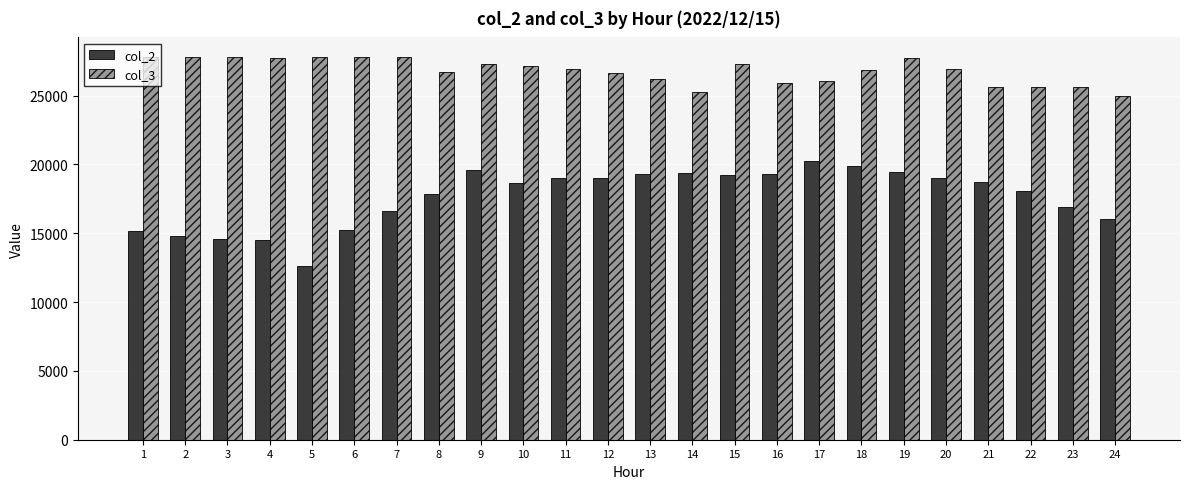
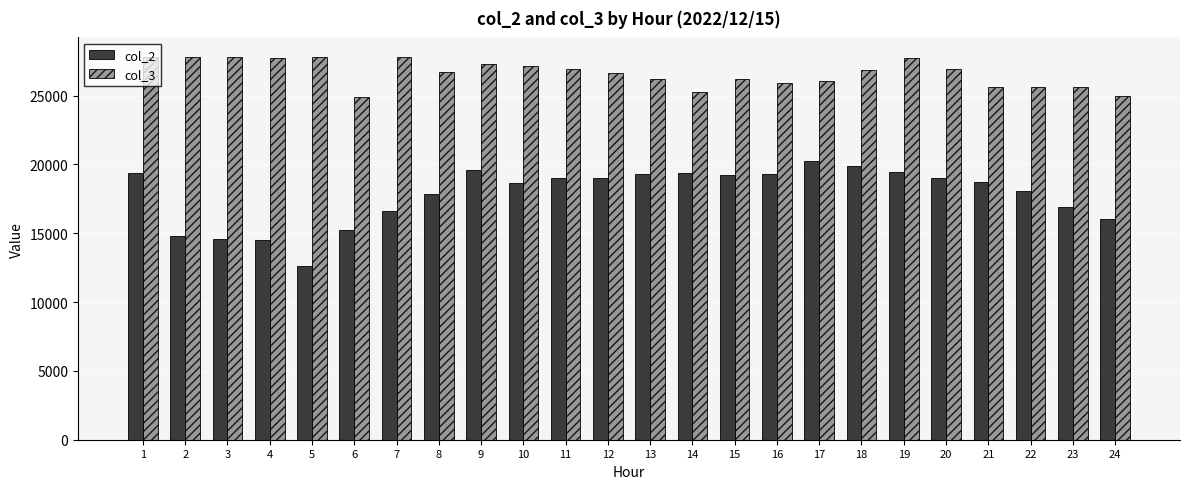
  {
    "col_2": {
-     "1": 15200,
+     "1": 19400,
      "2": 14800,
      "3": 14600,
      "4": 14500,
      "5": 12600,
      "6": 15200,
      "7": 16600,
      "8": 17800,
      "9": 19600,
      "10": 18600,
      "11": 19000,
      "12": 19000,
      "13": 19300,
      "14": 19300,
      "15": 19200,
      "16": 19300,
      "17": 20200,
      "18": 19800,
      "19": 19500,
      "20": 19000,
      "21": 18700,
      "22": 18000,
      "23": 16900,
      "24": 16000
    },
    "col_3": {
      "2": 27800,
      "3": 27800,
      "4": 27700,
      "5": 27800,
-     "6": 27800,
+     "6": 24900,
      "7": 27800,
      "8": 26700,
      "9": 27300,
      "10": 27100,
      "11": 26900,
      "12": 26600,
      "13": 26200,
      "14": 25200,
-     "15": 27300,
+     "15": 26200,
      "16": 25900,
      "17": 26100,
      "18": 26900,
      "19": 27700,
      "20": 26900,
      "21": 25600,
      "22": 25600,
      "23": 25600,
      "24": 24900
    }
  }
